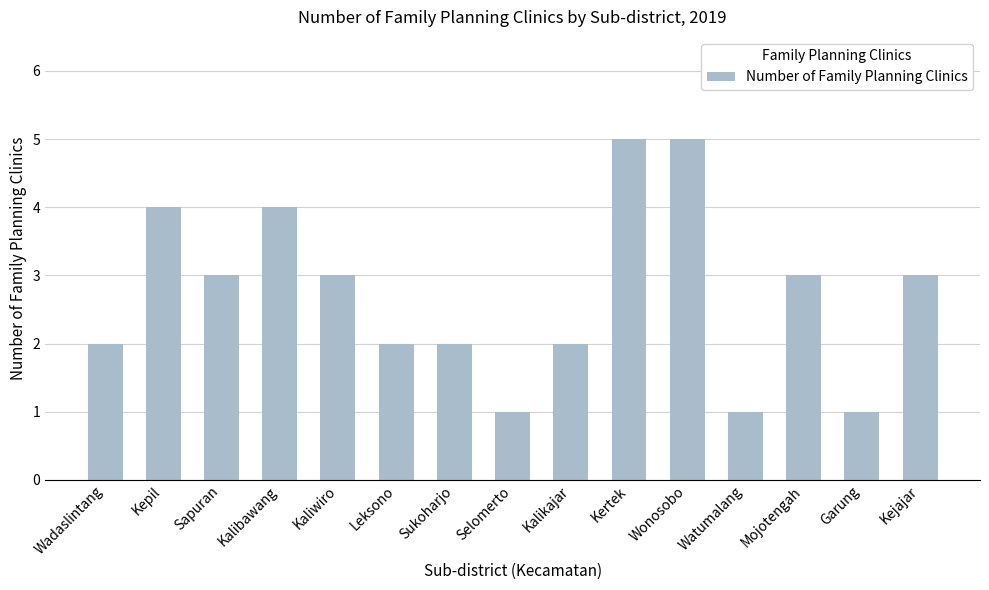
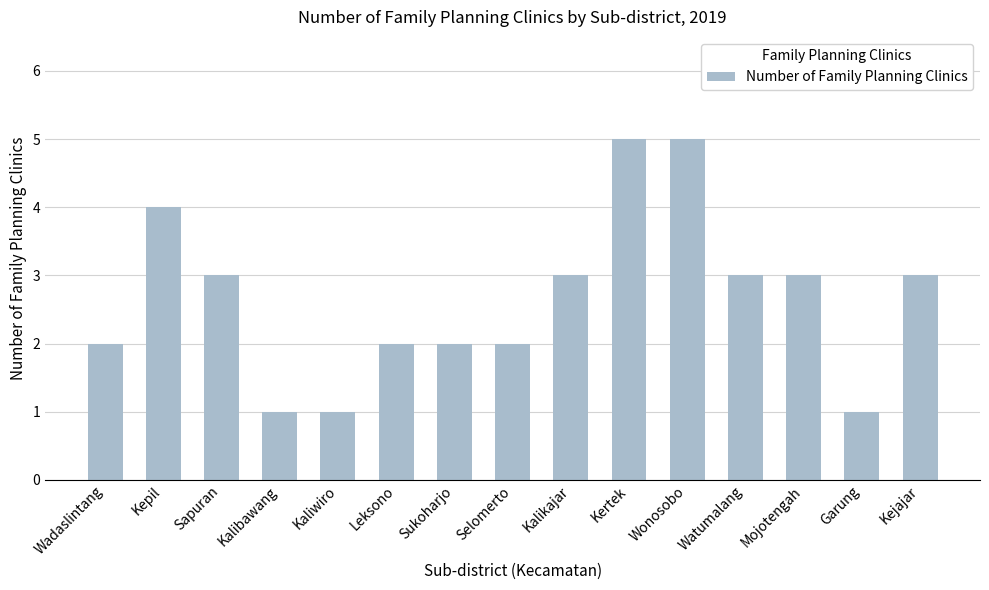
  {
    "Wadaslintang": 2,
    "Kepil": 4,
    "Sapuran": 3,
-   "Kalibawang": 4,
-   "Kaliwiro": 3,
+   "Kalibawang": 1,
+   "Kaliwiro": 1,
    "Leksono": 2,
    "Sukoharjo": 2,
-   "Selomerto": 1,
-   "Kalikajar": 2,
+   "Selomerto": 2,
+   "Kalikajar": 3,
    "Kertek": 5,
    "Wonosobo": 5,
-   "Watumalang": 1,
+   "Watumalang": 3,
    "Mojotengah": 3,
    "Garung": 1,
    "Kejajar": 3
  }
